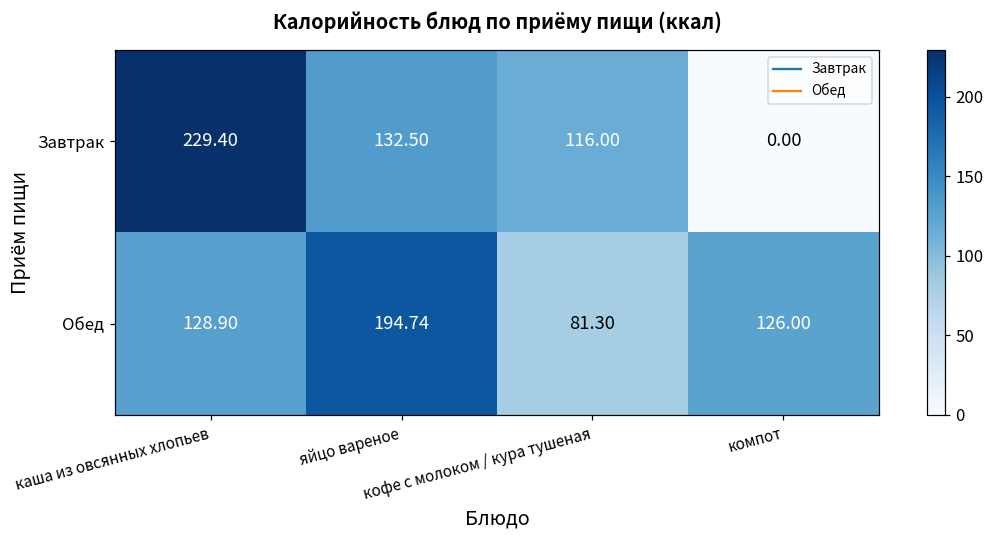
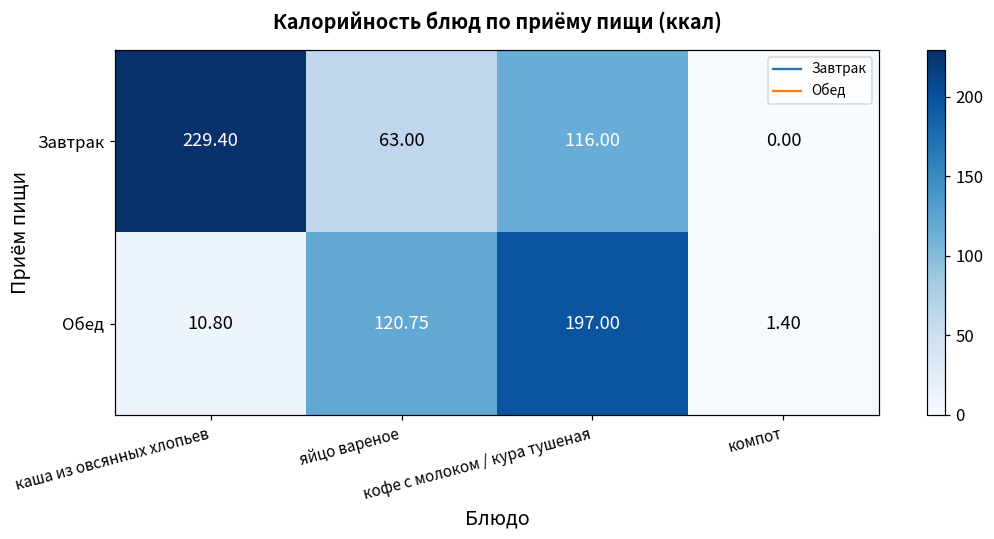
  {
    "Завтрак": {
      "каша из овсянных хлопьев": 229.40,
-     "яйцо вареное": 132.50,
+     "яйцо вареное": 63.00,
      "кофе с молоком / кура тушеная": 116.00,
      "компот": 0.00
    },
    "Обед": {
-     "каша из овсянных хлопьев": 128.90,
-     "яйцо вареное": 194.74,
-     "кофе с молоком / кура тушеная": 81.30,
-     "компот": 126.00
+     "каша из овсянных хлопьев": 10.80,
+     "яйцо вареное": 120.75,
+     "кофе с молоком / кура тушеная": 197.00,
+     "компот": 1.40
    }
  }
